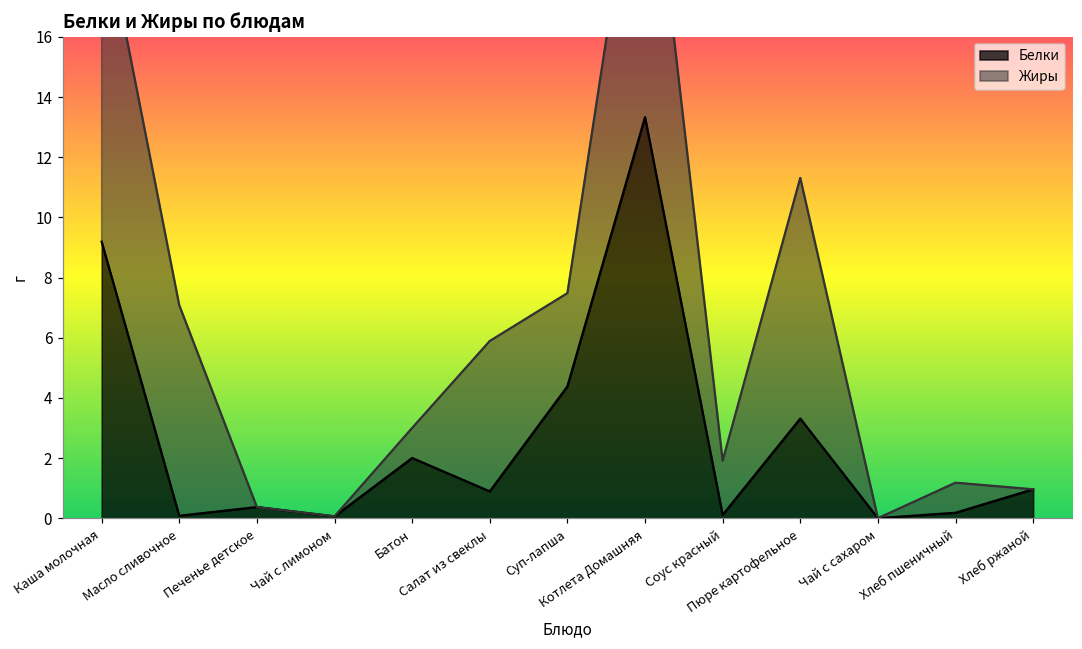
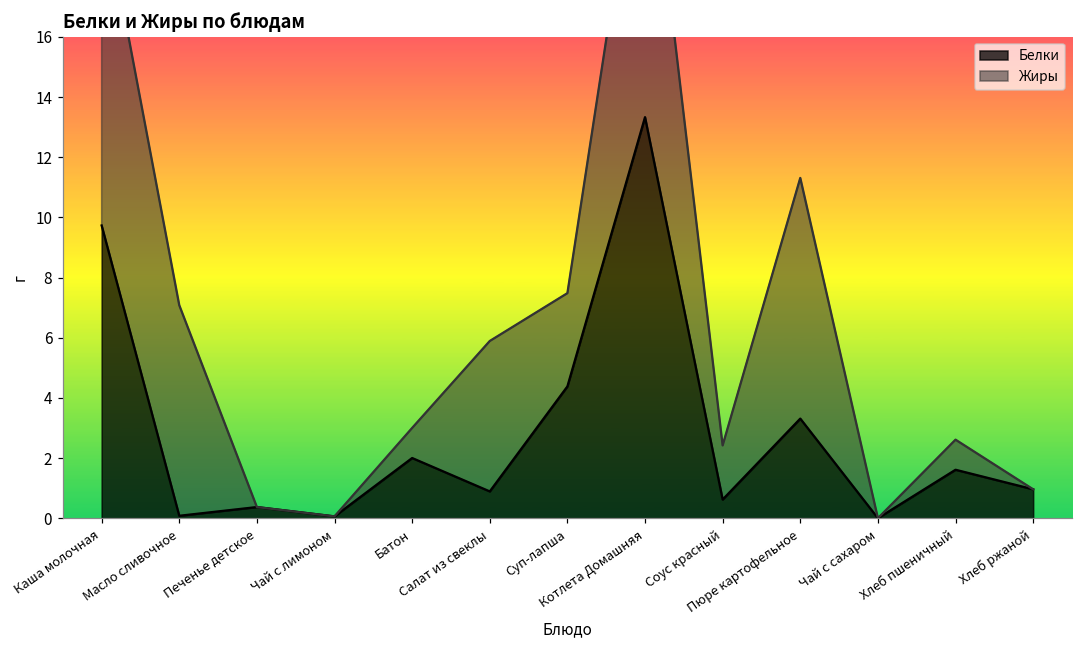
  {
    "Белки": {
-     "Каша молочная": 9.2,
+     "Каша молочная": 9.7,
      "Масло сливочное": 0.1,
      "Батон": 2.0,
      "Салат из свеклы": 0.9,
      "Суп-лапша": 4.4,
      "Котлета Домашняя": 13.3,
-     "Соус красный": 0.1,
+     "Соус красный": 0.6,
      "Пюре картофельное": 3.3,
-     "Хлеб пшеничный": 0.2
+     "Хлеб пшеничный": 1.6
    },
    "Жиры": {
      "Масло сливочное": 7.0,
      "Батон": 1.0,
      "Салат из свеклы": 5.0,
      "Суп-лапша": 3.1,
      "Соус красный": 1.8,
      "Пюре картофельное": 8.0,
      "Хлеб пшеничный": 1.0
    }
  }
